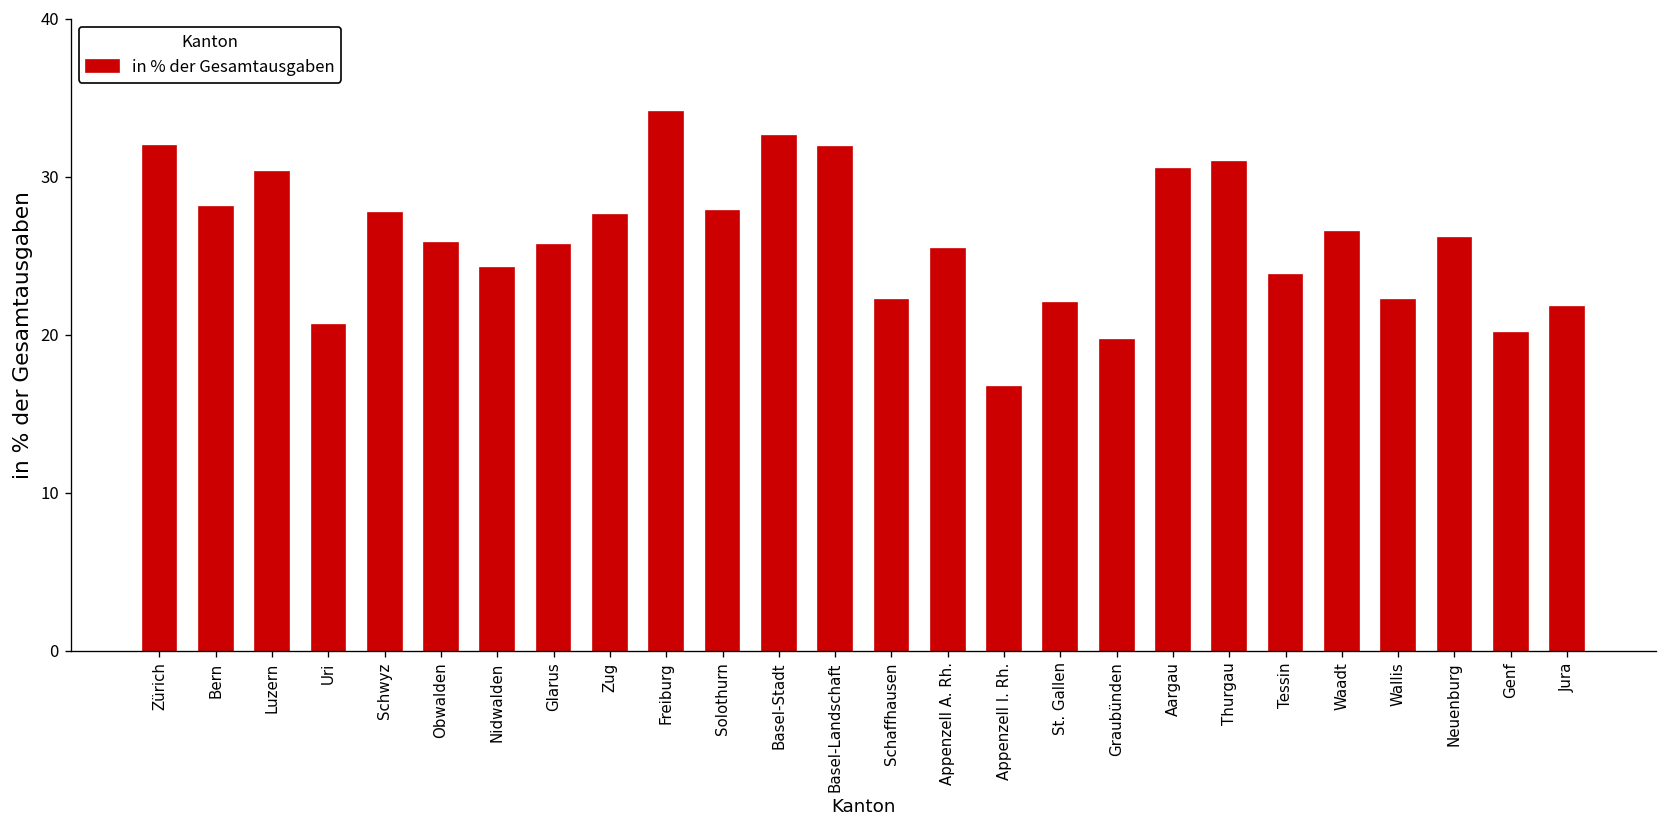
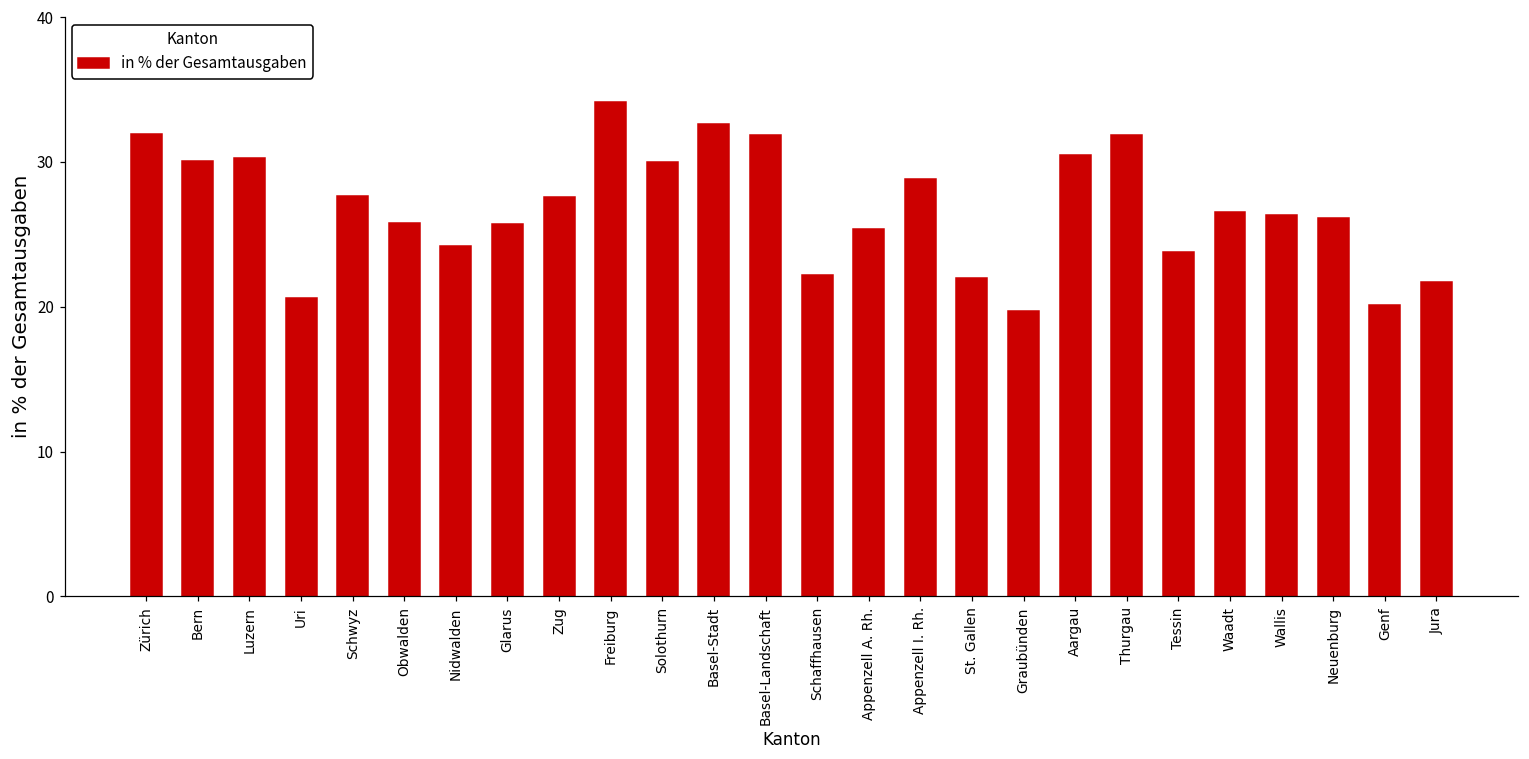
  {
    "Zürich": 31.9,
-   "Bern": 28.1,
+   "Bern": 30.1,
    "Luzern": 30.3,
    "Uri": 20.6,
    "Schwyz": 27.7,
    "Obwalden": 25.8,
    "Nidwalden": 24.2,
    "Glarus": 25.7,
    "Zug": 27.6,
    "Freiburg": 34.1,
-   "Solothurn": 27.8,
+   "Solothurn": 30.0,
    "Basel-Stadt": 32.6,
    "Basel-Landschaft": 31.9,
    "Schaffhausen": 22.2,
    "Appenzell A. Rh.": 25.4,
-   "Appenzell I. Rh.": 16.7,
+   "Appenzell I. Rh.": 28.8,
    "St. Gallen": 22.0,
    "Graubünden": 19.7,
    "Aargau": 30.5,
-   "Thurgau": 30.9,
+   "Thurgau": 31.8,
    "Tessin": 23.8,
    "Waadt": 26.5,
-   "Wallis": 22.2,
+   "Wallis": 26.3,
    "Neuenburg": 26.1,
    "Genf": 20.1,
    "Jura": 21.7
  }
